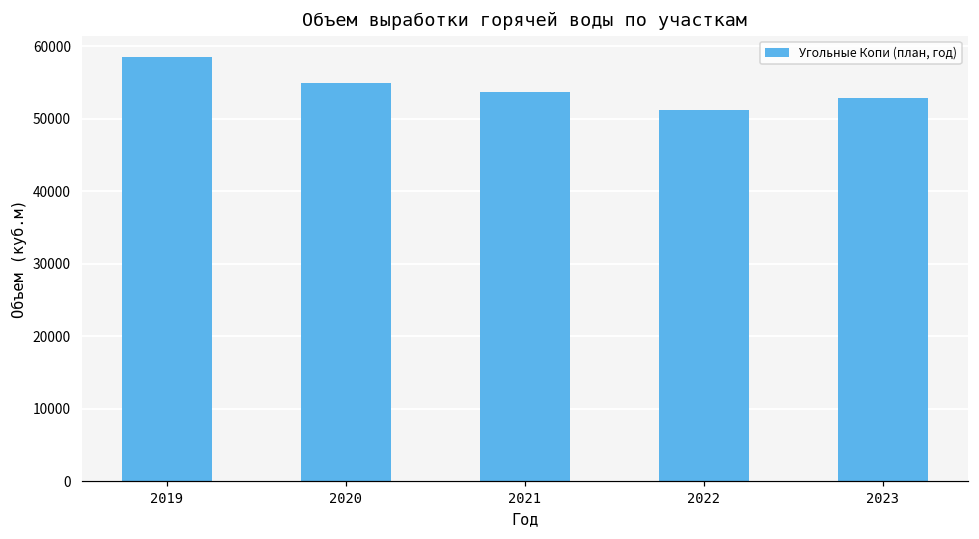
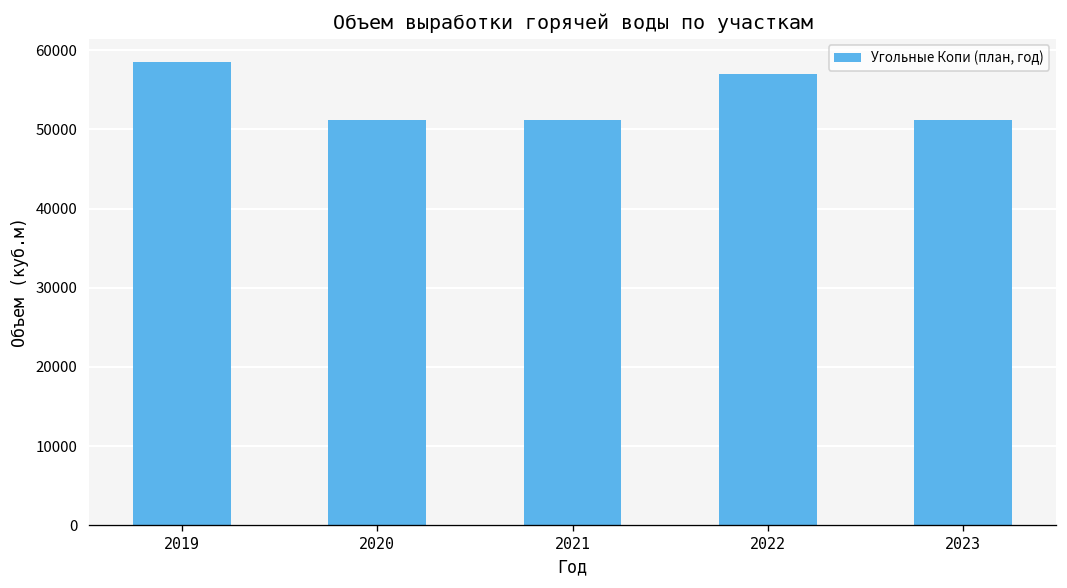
  {
    "2019": 59000,
-   "2020": 55000,
-   "2021": 54000,
-   "2022": 51000,
-   "2023": 53000
+   "2020": 51000,
+   "2021": 51000,
+   "2022": 57000,
+   "2023": 51000
  }
